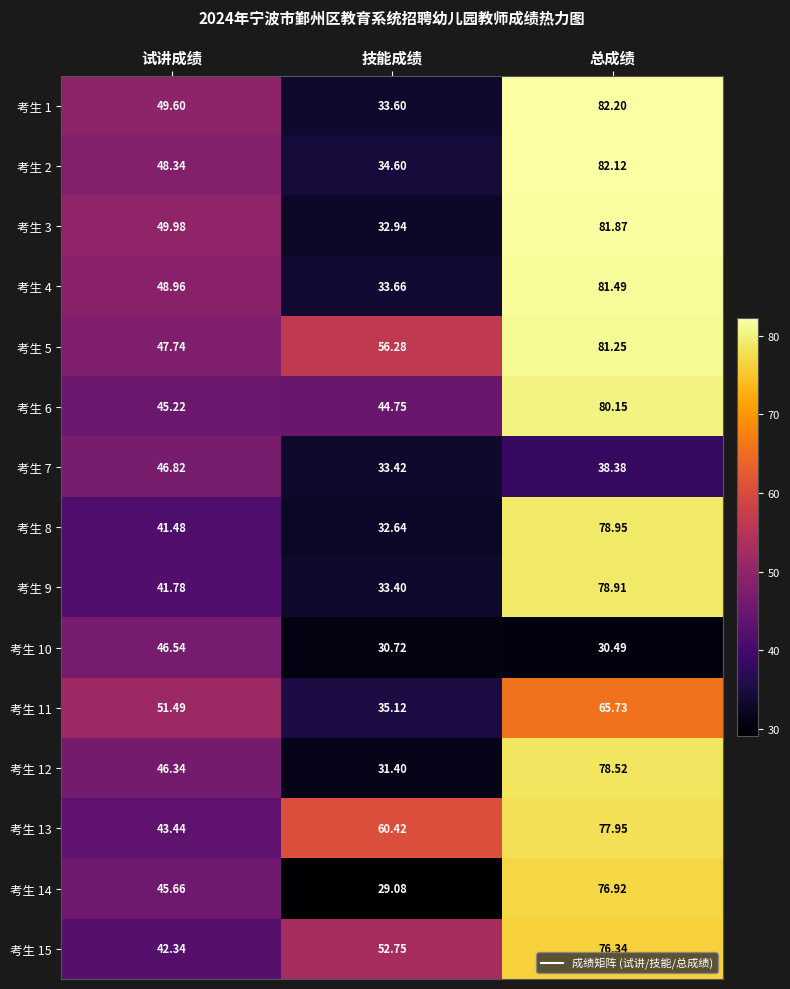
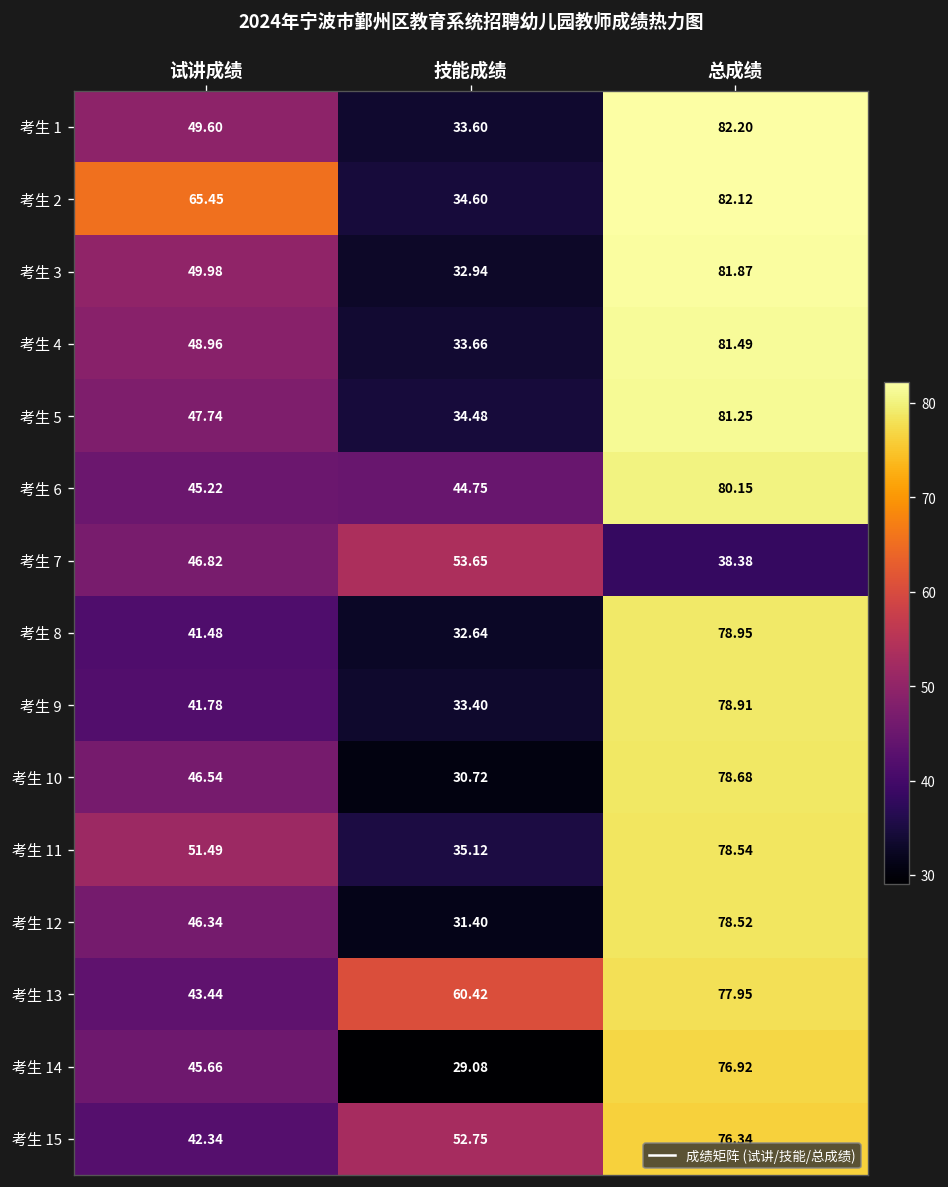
  {
    "考生 1": {
      "试讲成绩": 49.60,
      "技能成绩": 33.60,
      "总成绩": 82.20
    },
    "考生 2": {
-     "试讲成绩": 48.34,
+     "试讲成绩": 65.45,
      "技能成绩": 34.60,
      "总成绩": 82.12
    },
    "考生 3": {
      "试讲成绩": 49.98,
      "技能成绩": 32.94,
      "总成绩": 81.87
    },
    "考生 4": {
      "试讲成绩": 48.96,
      "技能成绩": 33.66,
      "总成绩": 81.49
    },
    "考生 5": {
      "试讲成绩": 47.74,
-     "技能成绩": 56.28,
+     "技能成绩": 34.48,
      "总成绩": 81.25
    },
    "考生 6": {
      "试讲成绩": 45.22,
      "技能成绩": 44.75,
      "总成绩": 80.15
    },
    "考生 7": {
      "试讲成绩": 46.82,
-     "技能成绩": 33.42,
+     "技能成绩": 53.65,
      "总成绩": 38.38
    },
    "考生 8": {
      "试讲成绩": 41.48,
      "技能成绩": 32.64,
      "总成绩": 78.95
    },
    "考生 9": {
      "试讲成绩": 41.78,
      "技能成绩": 33.40,
      "总成绩": 78.91
    },
    "考生 10": {
      "试讲成绩": 46.54,
      "技能成绩": 30.72,
-     "总成绩": 30.49
+     "总成绩": 78.68
    },
    "考生 11": {
      "试讲成绩": 51.49,
      "技能成绩": 35.12,
-     "总成绩": 65.73
+     "总成绩": 78.54
    },
    "考生 12": {
      "试讲成绩": 46.34,
      "技能成绩": 31.40,
      "总成绩": 78.52
    },
    "考生 13": {
      "试讲成绩": 43.44,
      "技能成绩": 60.42,
      "总成绩": 77.95
    },
    "考生 14": {
      "试讲成绩": 45.66,
      "技能成绩": 29.08,
      "总成绩": 76.92
    },
    "考生 15": {
      "试讲成绩": 42.34,
      "技能成绩": 52.75
    }
  }
